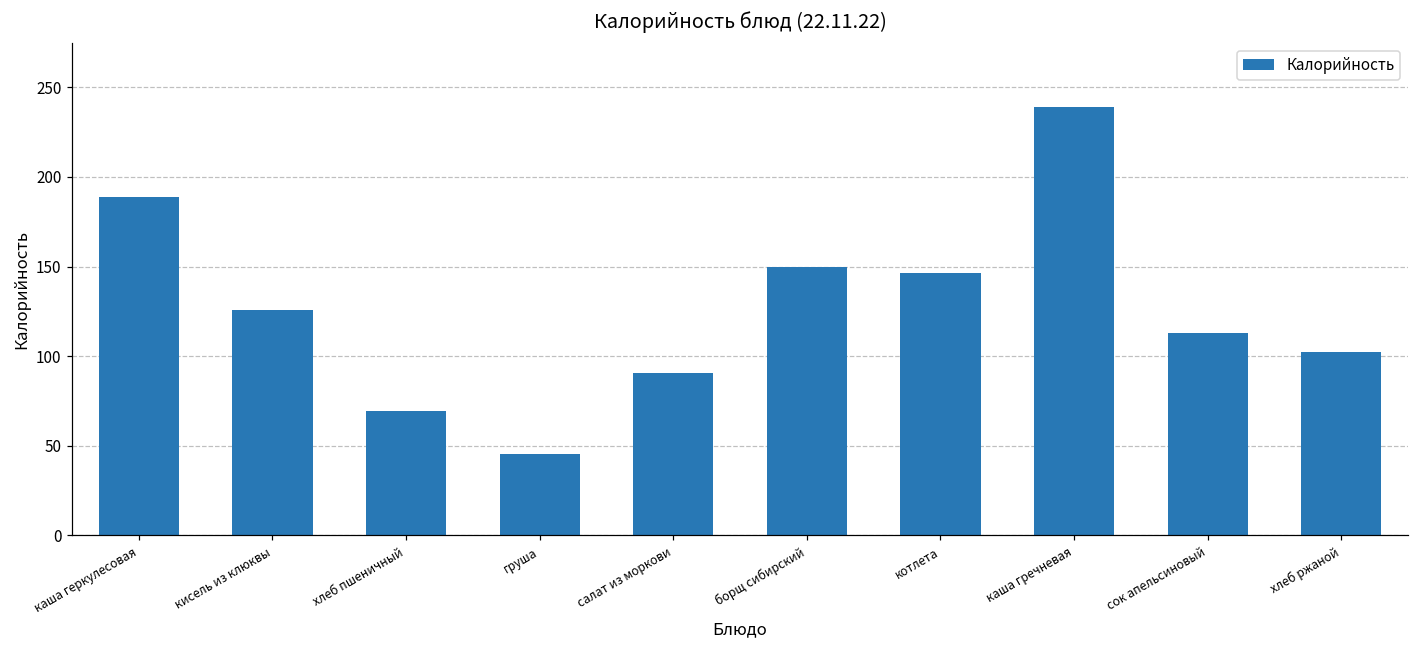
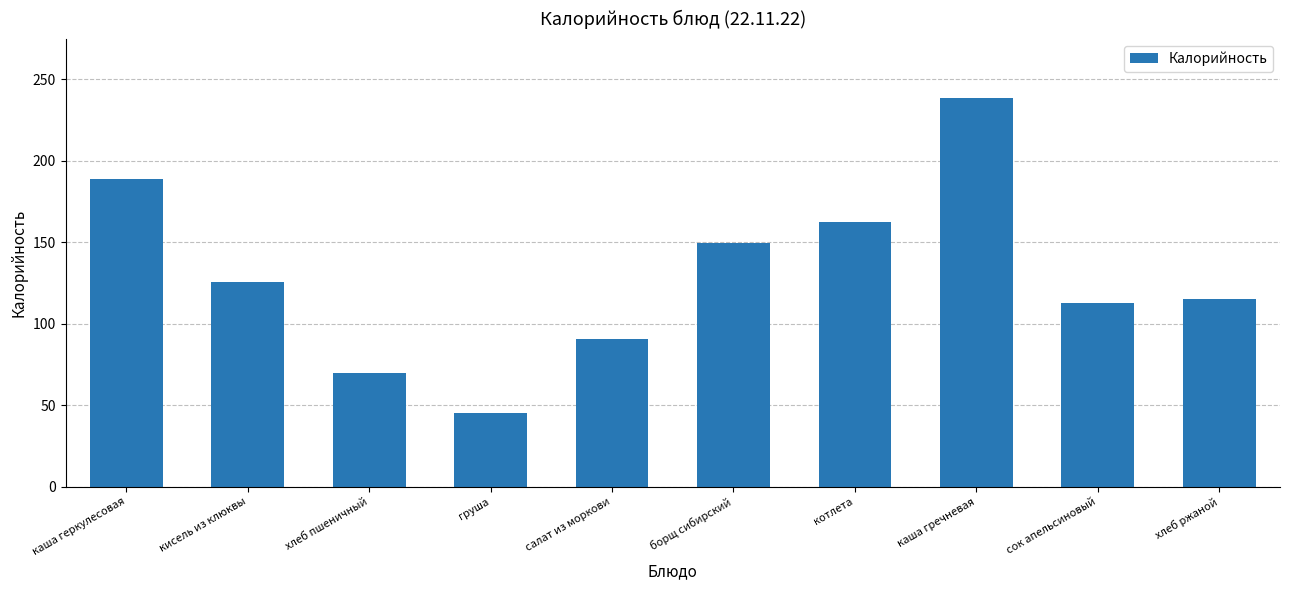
  {
    "каша геркулесовая": 189,
    "кисель из клюквы": 126,
    "хлеб пшеничный": 70,
    "груша": 46,
    "салат из моркови": 91,
    "борщ сибирский": 150,
-   "котлета": 146,
+   "котлета": 162,
    "каша гречневая": 239,
    "сок апельсиновый": 113,
-   "хлеб ржаной": 103
+   "хлеб ржаной": 115
  }
